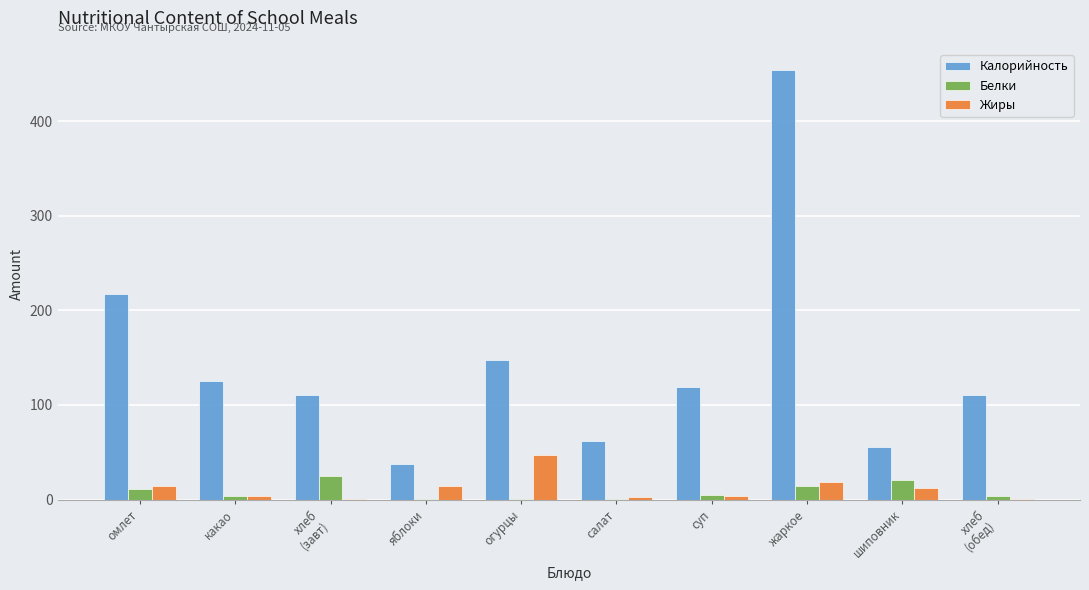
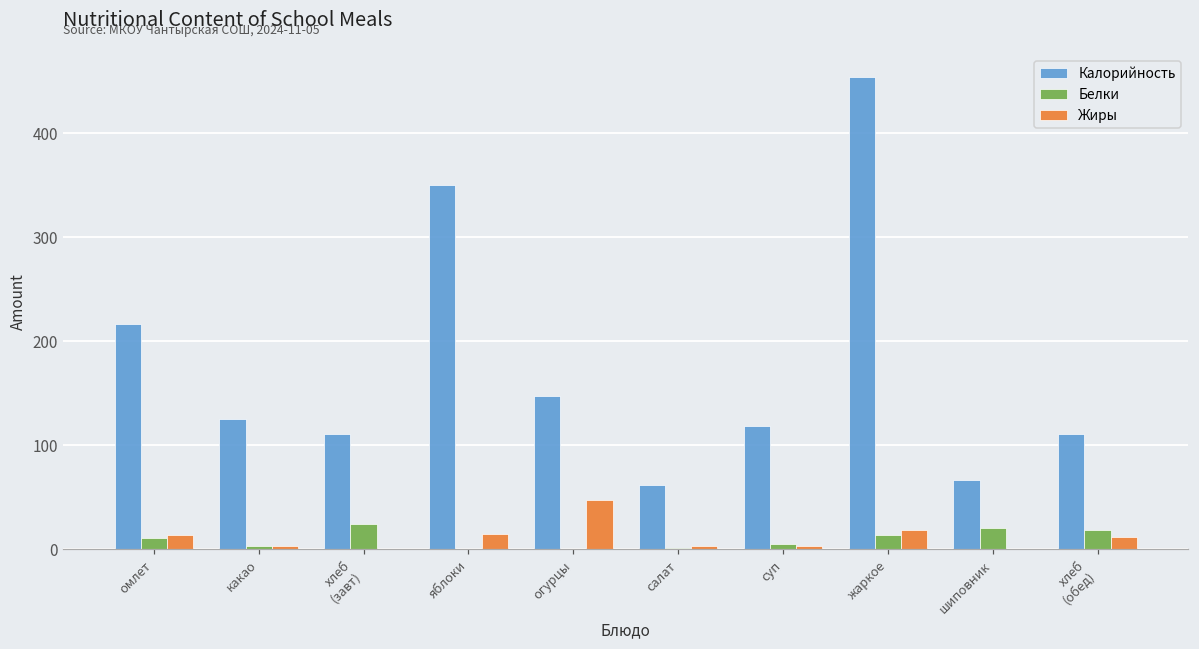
  {
    "Калорийность": {
      "омлет": 220,
      "какао": 130,
      "хлеб (завт)": 110,
-     "яблоки": 40,
+     "яблоки": 350,
      "огурцы": 150,
      "салат": 60,
      "суп": 120,
      "жаркое": 450,
-     "шиповник": 60,
+     "шиповник": 70,
      "хлеб (обед)": 110
    },
    "Белки": {
      "омлет": 10,
      "какао": 0,
      "хлеб (завт)": 20,
      "суп": 10,
      "жаркое": 10,
      "шиповник": 20,
-     "хлеб (обед)": 0
+     "хлеб (обед)": 20
    },
    "Жиры": {
      "омлет": 10,
      "какао": 0,
      "яблоки": 10,
      "огурцы": 50,
      "салат": 0,
      "суп": 0,
      "жаркое": 20,
-     "шиповник": 10,
-     "хлеб (обед)": 0
+     "шиповник": 0,
+     "хлеб (обед)": 10
    }
  }
